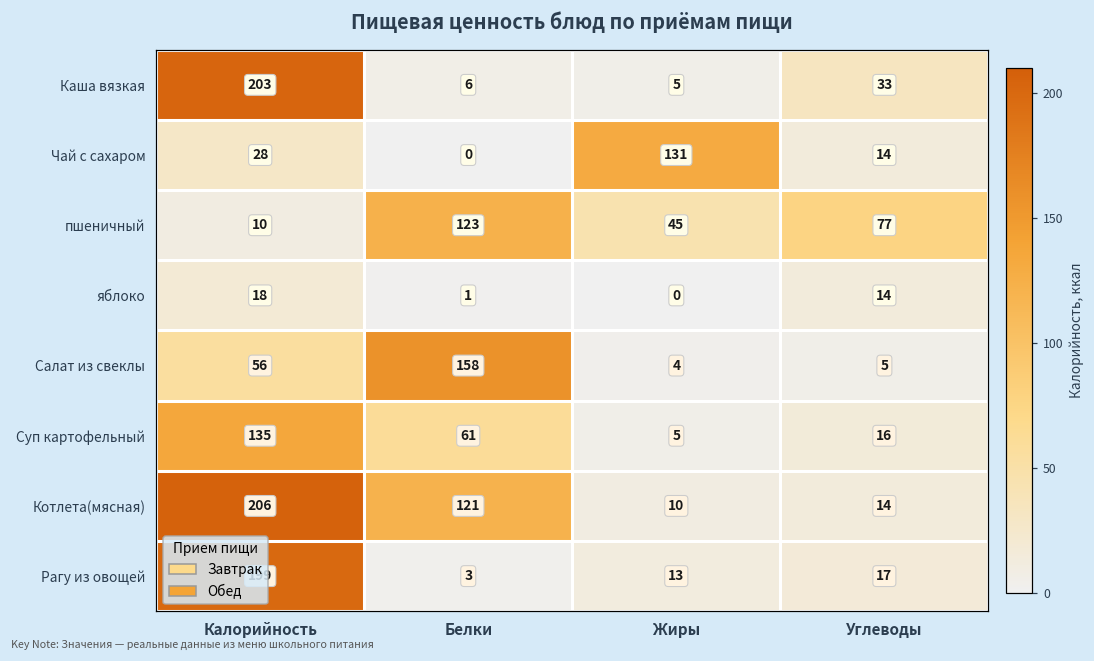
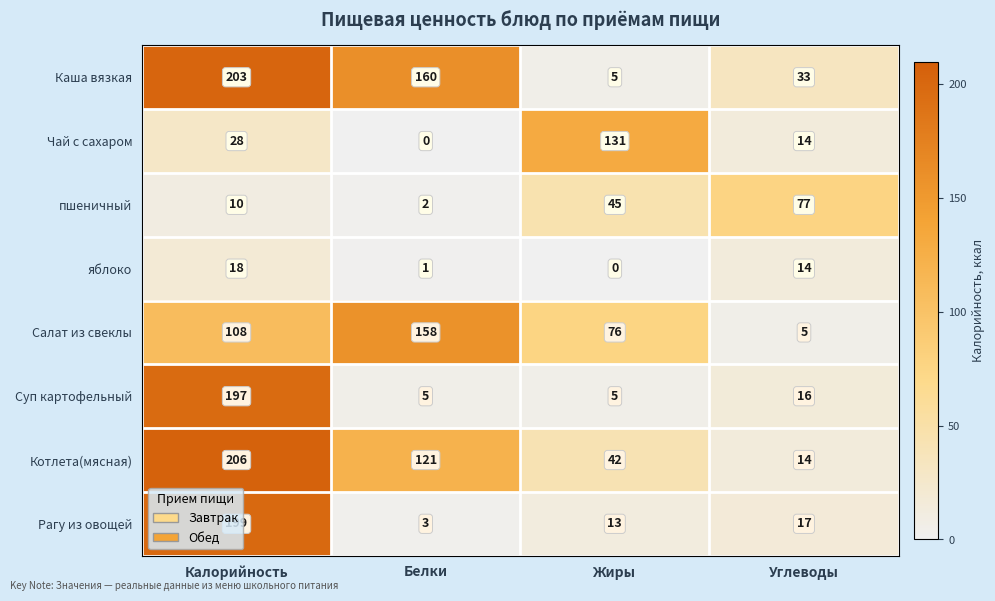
  {
    "Каша вязкая": {
-     "Белки": 6
+     "Белки": 160
    },
    "пшеничный": {
-     "Белки": 123
+     "Белки": 2
    },
    "Салат из свеклы": {
-     "Калорийность": 56,
-     "Жиры": 4
+     "Калорийность": 108,
+     "Жиры": 76
    },
    "Суп картофельный": {
-     "Калорийность": 135,
-     "Белки": 61
+     "Калорийность": 197,
+     "Белки": 5
    },
    "Котлета(мясная)": {
-     "Жиры": 10
+     "Жиры": 42
    }
  }
